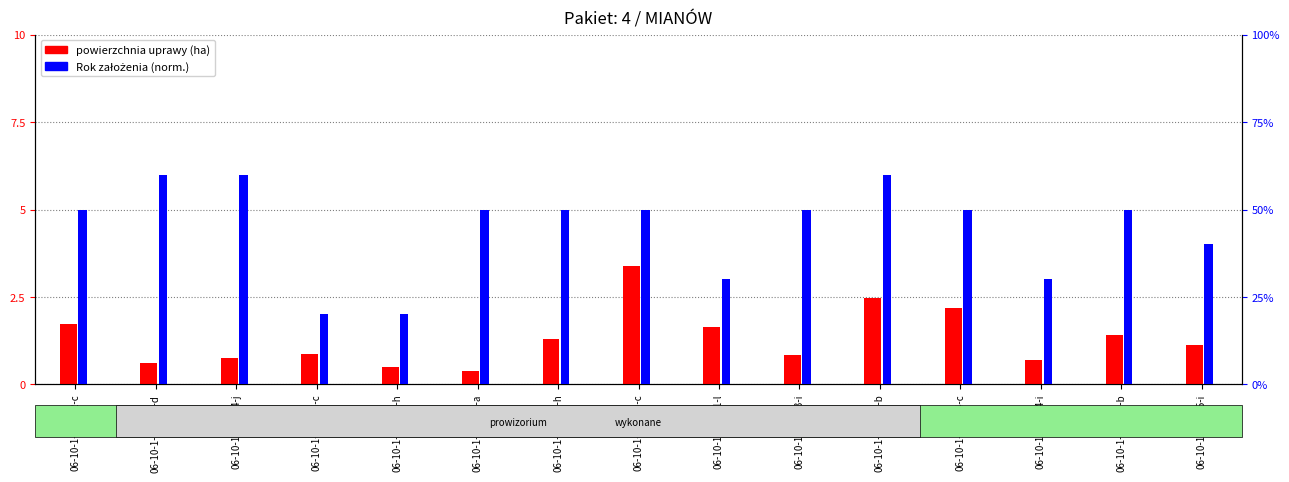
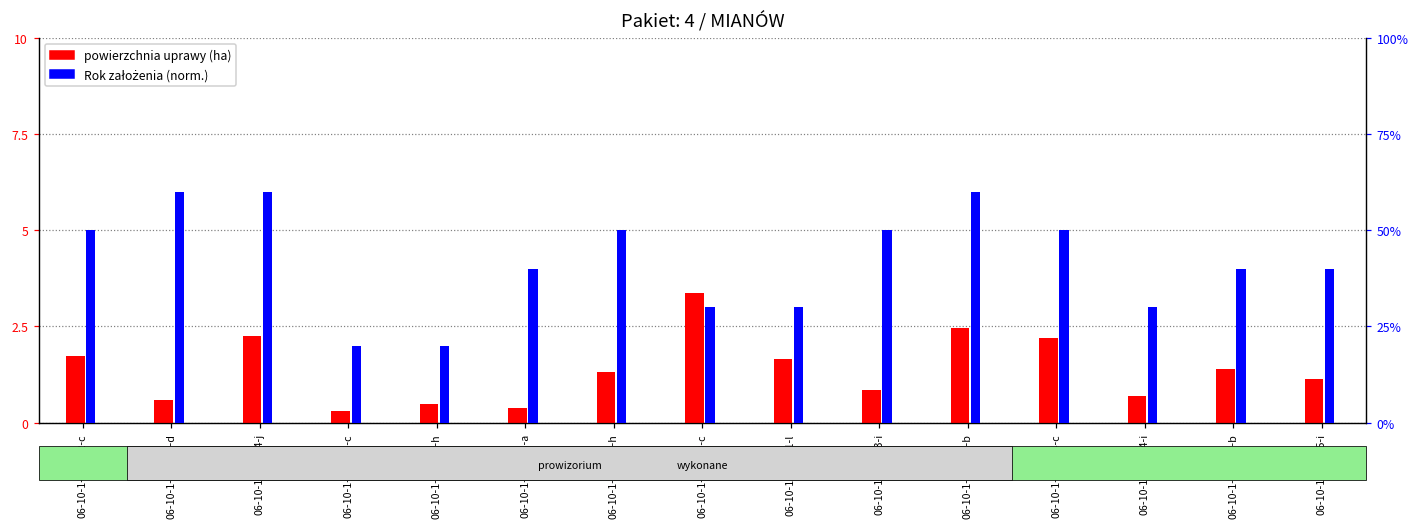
  {
    "powierzchnia uprawy (ha)": {
      "06-10-1-06-402-c": "1.7",
      "06-10-1-06-404-d": "0.6",
-     "06-10-1-06-404-j": "0.8",
-     "06-10-1-06-405-c": "0.9",
+     "06-10-1-06-404-j": "2.3",
+     "06-10-1-06-405-c": "0.3",
      "06-10-1-06-405-h": "0.5",
      "06-10-1-06-406-a": "0.4",
      "06-10-1-06-408-h": "1.3",
      "06-10-1-06-420-c": "3.4",
      "06-10-1-06-421-l": "1.7",
      "06-10-1-06-423-i": "0.9",
      "06-10-1-06-424-b": "2.5",
      "06-10-1-06-424-c": "2.2",
      "06-10-1-06-424-i": "0.7",
      "06-10-1-06-425-b": "1.4",
      "06-10-1-06-425-i": "1.1"
    },
    "Rok założenia (norm.)": {
      "06-10-1-06-402-c": "50%",
      "06-10-1-06-404-d": "60%",
      "06-10-1-06-404-j": "60%",
      "06-10-1-06-405-c": "20%",
      "06-10-1-06-405-h": "20%",
-     "06-10-1-06-406-a": "50%",
+     "06-10-1-06-406-a": "40%",
      "06-10-1-06-408-h": "50%",
-     "06-10-1-06-420-c": "50%",
+     "06-10-1-06-420-c": "30%",
      "06-10-1-06-421-l": "30%",
      "06-10-1-06-423-i": "50%",
      "06-10-1-06-424-b": "60%",
      "06-10-1-06-424-c": "50%",
      "06-10-1-06-424-i": "30%",
-     "06-10-1-06-425-b": "50%",
+     "06-10-1-06-425-b": "40%",
      "06-10-1-06-425-i": "40%"
    }
  }
